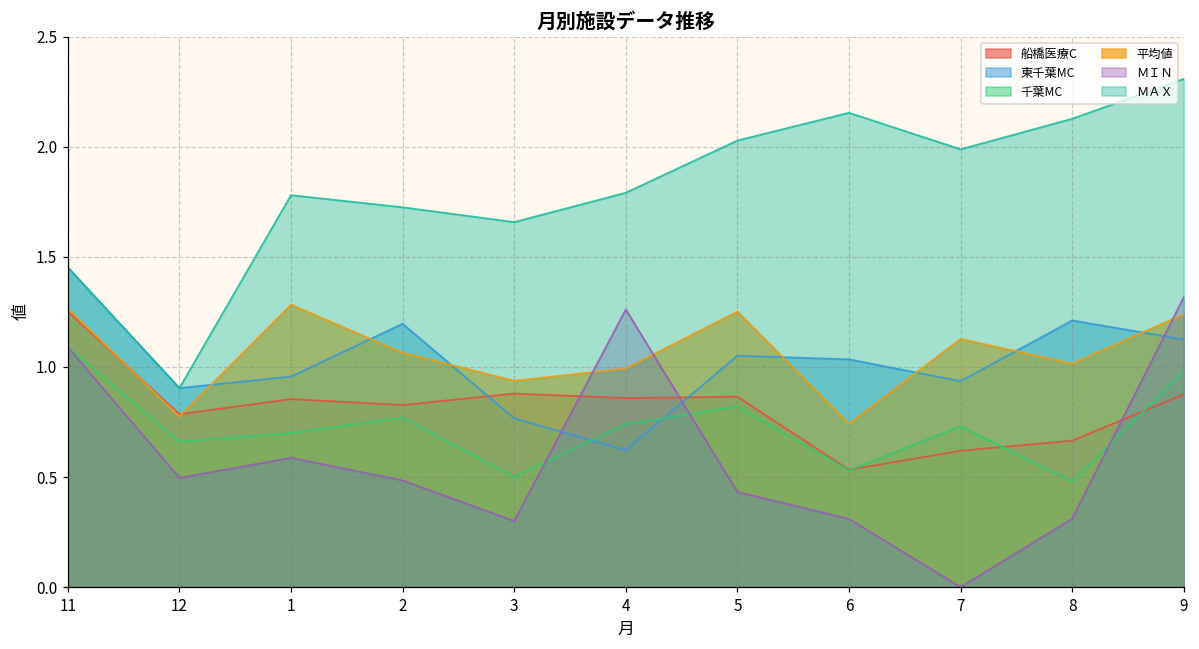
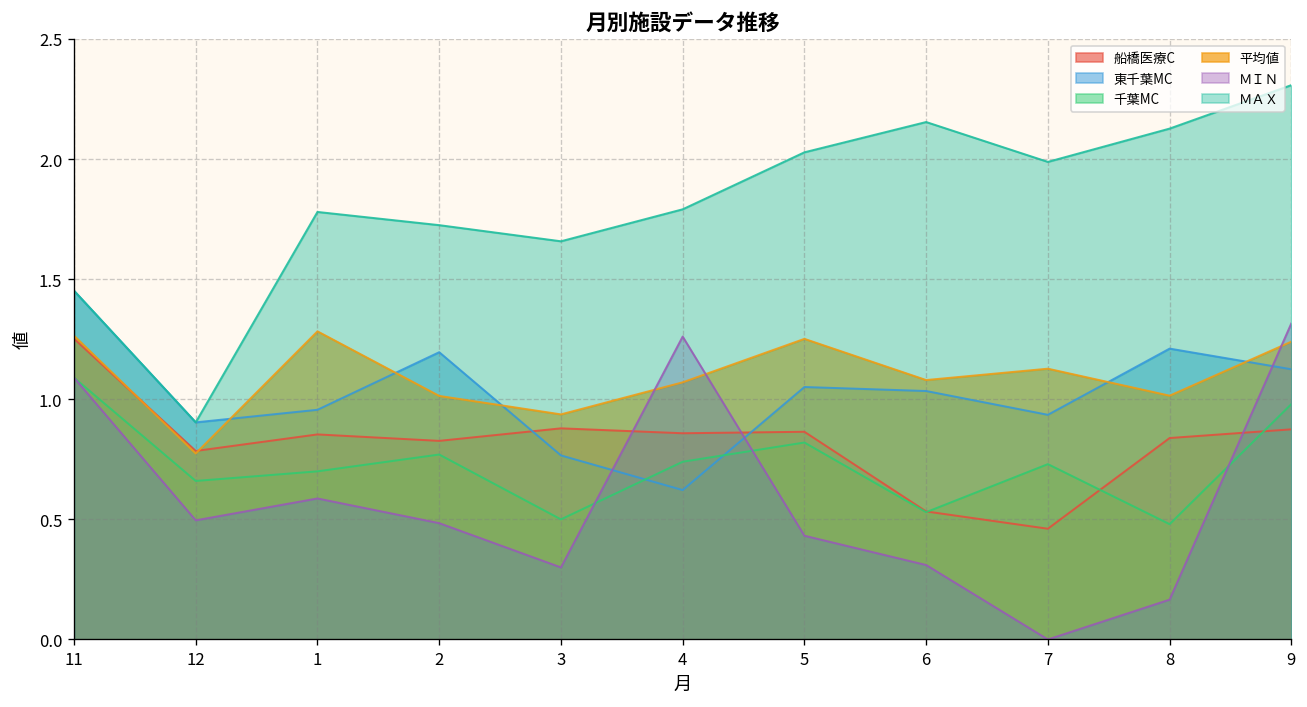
  {
    "船橋医療C": {
      "1": 0.85,
      "2": 0.83,
      "3": 0.88,
      "4": 0.86,
      "5": 0.86,
-     "7": 0.62,
-     "8": 0.67,
+     "7": 0.46,
+     "8": 0.84,
      "9": 0.87
    },
    "平均値": {
      "1": 1.28,
-     "2": 1.06,
+     "2": 1.01,
      "3": 0.94,
-     "4": 0.99,
+     "4": 1.07,
      "5": 1.25,
-     "6": 0.74,
+     "6": 1.08,
      "7": 1.13,
      "8": 1.01,
      "9": 1.24
    },
    "ＭＩＮ": {
      "12": 0.50,
      "1": 0.59,
      "2": 0.48,
      "3": 0.30,
      "4": 1.26,
      "5": 0.43,
      "6": 0.31,
      "7": 0.00,
-     "8": 0.31,
+     "8": 0.17,
      "9": 1.32
    }
  }
